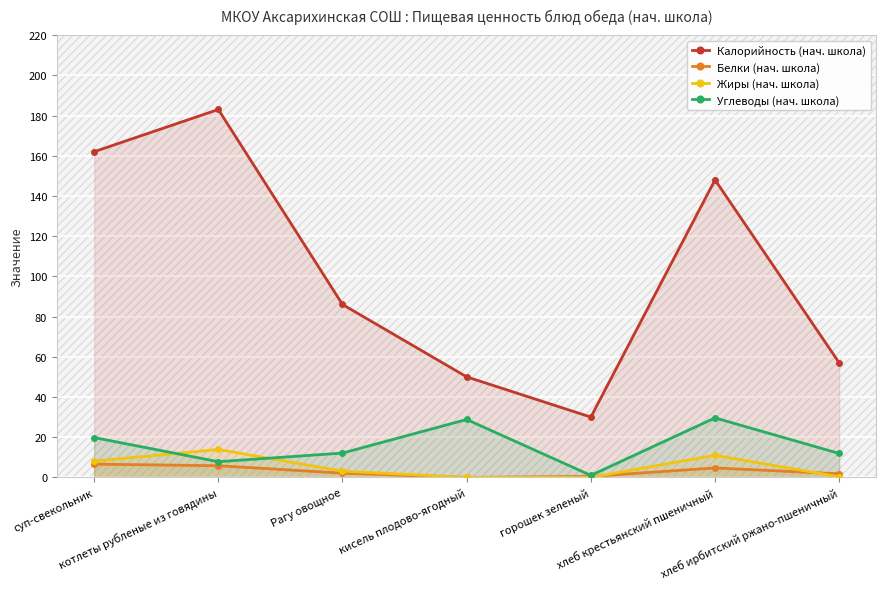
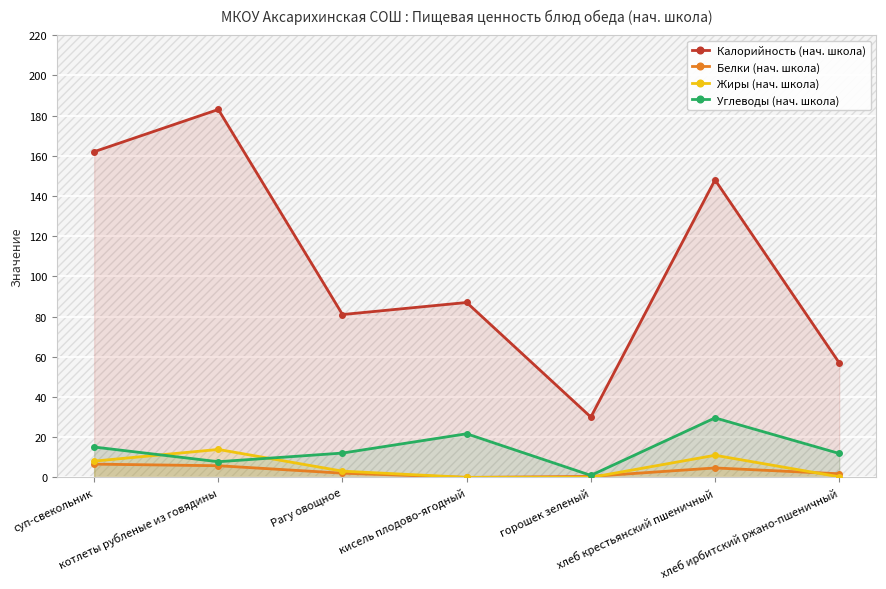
  {
    "Калорийность (нач. школа)": {
      "суп-свекольник": 162,
      "котлеты рубленые из говядины": 183,
-     "Рагу овощное": 86,
-     "кисель плодово-ягодный": 50,
+     "Рагу овощное": 81,
+     "кисель плодово-ягодный": 87,
      "горошек зеленый": 30,
      "хлеб крестьянский пшеничный": 148,
      "хлеб ирбитский ржано-пшеничный": 57
    },
    "Белки (нач. школа)": {
      "суп-свекольник": 7,
      "котлеты рубленые из говядины": 6,
      "хлеб крестьянский пшеничный": 5,
      "хлеб ирбитский ржано-пшеничный": 2
    },
    "Жиры (нач. школа)": {
      "суп-свекольник": 8,
      "котлеты рубленые из говядины": 14,
      "хлеб крестьянский пшеничный": 11,
      "хлеб ирбитский ржано-пшеничный": 0
    },
    "Углеводы (нач. школа)": {
-     "суп-свекольник": 20,
+     "суп-свекольник": 15,
      "котлеты рубленые из говядины": 8,
      "Рагу овощное": 12,
-     "кисель плодово-ягодный": 29,
+     "кисель плодово-ягодный": 22,
      "хлеб крестьянский пшеничный": 30,
      "хлеб ирбитский ржано-пшеничный": 12
    }
  }
